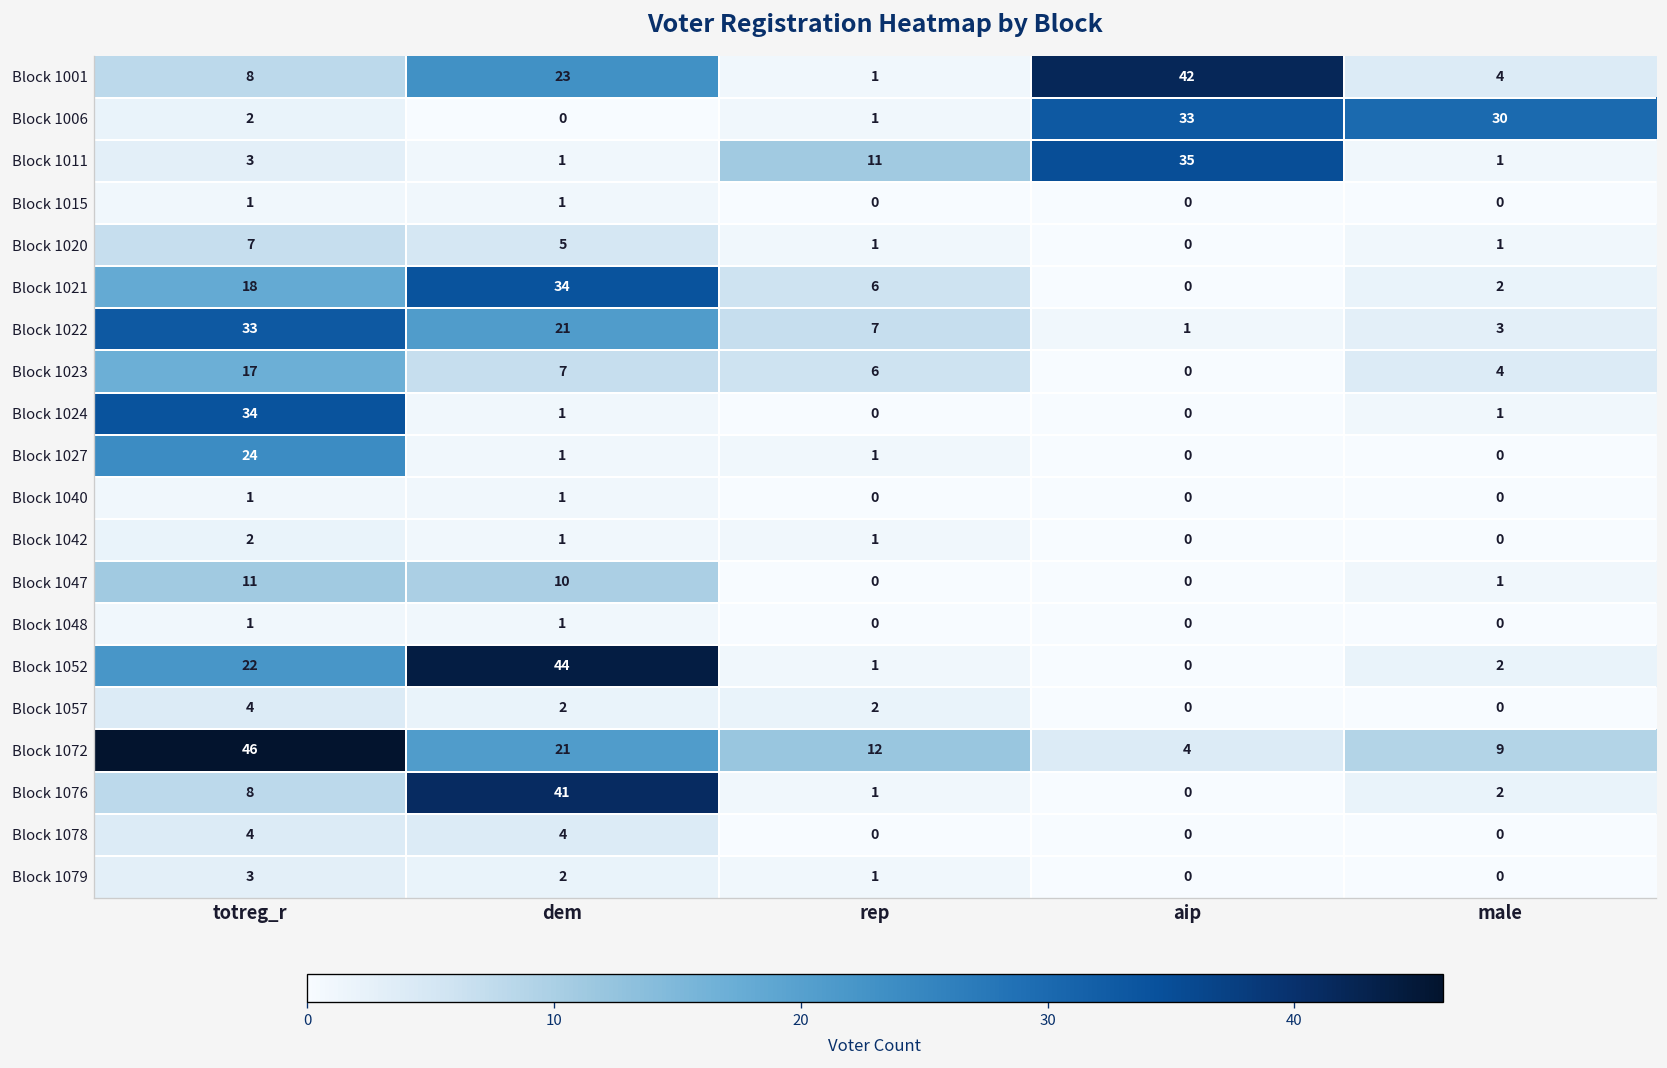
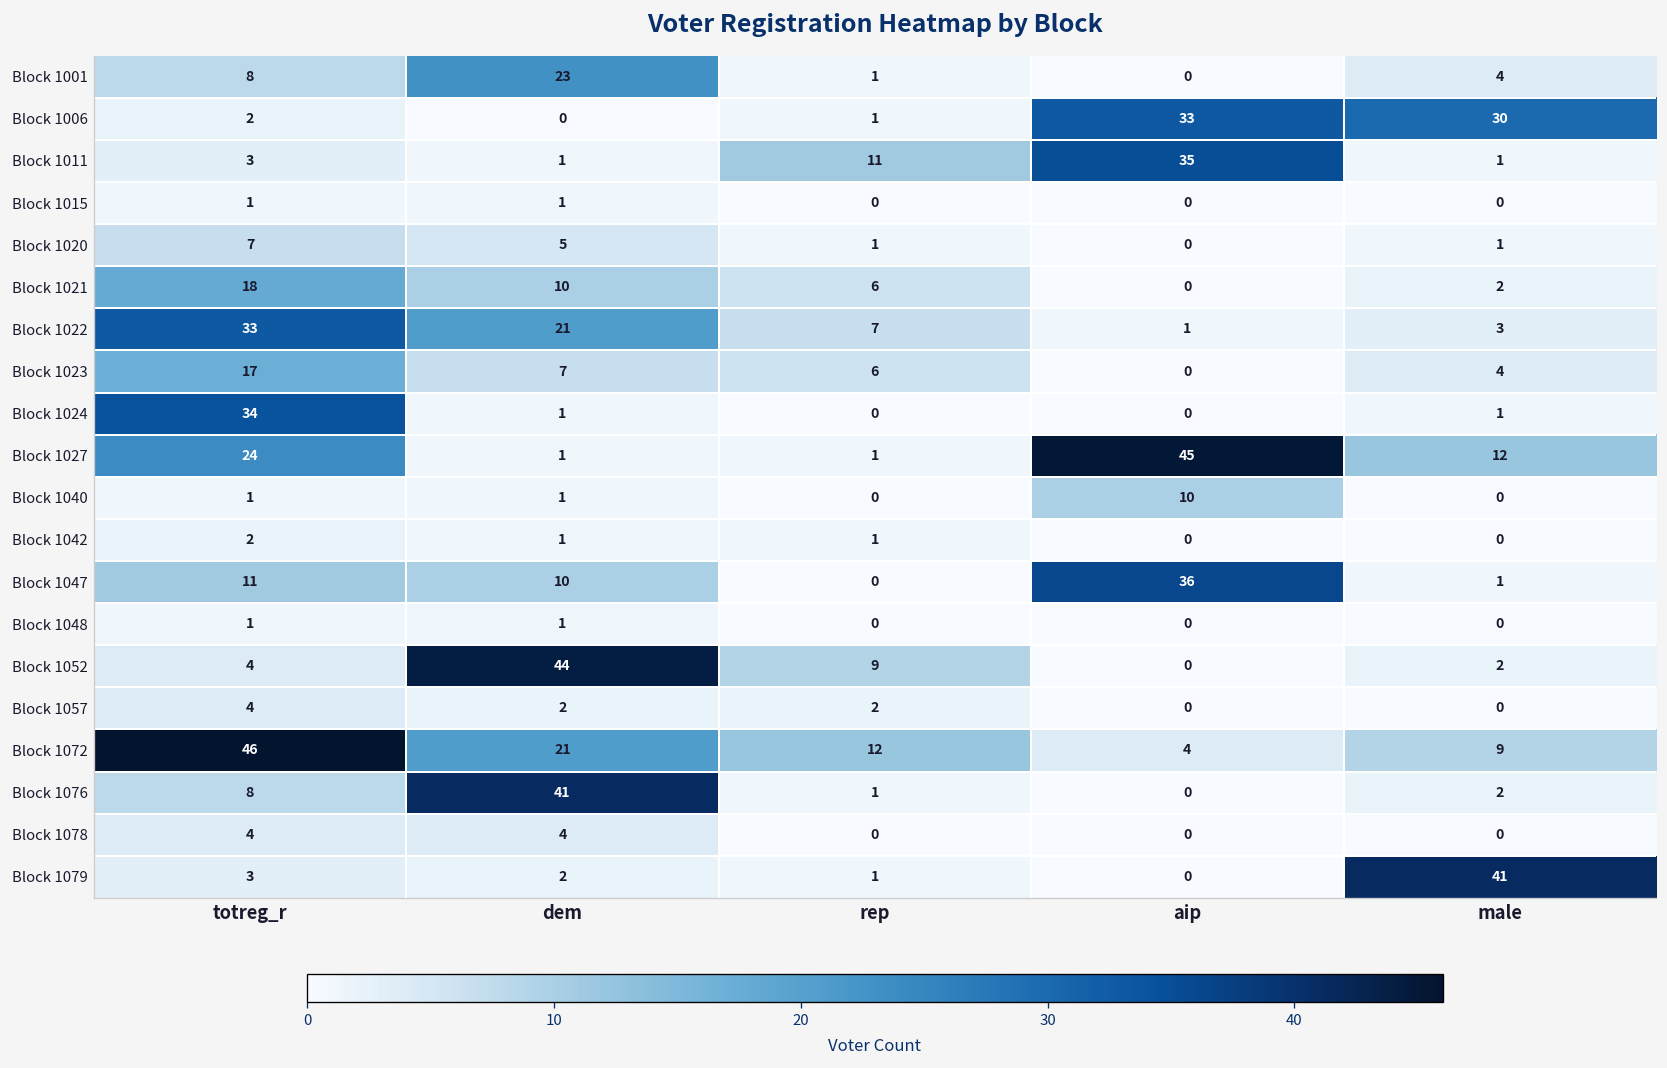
  {
    "Block 1001": {
      "totreg_r": 8,
      "dem": 23,
      "rep": 1,
-     "aip": 42,
+     "aip": 0,
      "male": 4
    },
    "Block 1006": {
      "totreg_r": 2,
      "dem": 0,
      "rep": 1,
      "aip": 33,
      "male": 30
    },
    "Block 1011": {
      "totreg_r": 3,
      "dem": 1,
      "rep": 11,
      "aip": 35,
      "male": 1
    },
    "Block 1015": {
      "totreg_r": 1,
      "dem": 1,
      "rep": 0,
      "aip": 0,
      "male": 0
    },
    "Block 1020": {
      "totreg_r": 7,
      "dem": 5,
      "rep": 1,
      "aip": 0,
      "male": 1
    },
    "Block 1021": {
      "totreg_r": 18,
-     "dem": 34,
+     "dem": 10,
      "rep": 6,
      "aip": 0,
      "male": 2
    },
    "Block 1022": {
      "totreg_r": 33,
      "dem": 21,
      "rep": 7,
      "aip": 1,
      "male": 3
    },
    "Block 1023": {
      "totreg_r": 17,
      "dem": 7,
      "rep": 6,
      "aip": 0,
      "male": 4
    },
    "Block 1024": {
      "totreg_r": 34,
      "dem": 1,
      "rep": 0,
      "aip": 0,
      "male": 1
    },
    "Block 1027": {
      "totreg_r": 24,
      "dem": 1,
      "rep": 1,
-     "aip": 0,
-     "male": 0
+     "aip": 45,
+     "male": 12
    },
    "Block 1040": {
      "totreg_r": 1,
      "dem": 1,
      "rep": 0,
-     "aip": 0,
+     "aip": 10,
      "male": 0
    },
    "Block 1042": {
      "totreg_r": 2,
      "dem": 1,
      "rep": 1,
      "aip": 0,
      "male": 0
    },
    "Block 1047": {
      "totreg_r": 11,
      "dem": 10,
      "rep": 0,
-     "aip": 0,
+     "aip": 36,
      "male": 1
    },
    "Block 1048": {
      "totreg_r": 1,
      "dem": 1,
      "rep": 0,
      "aip": 0,
      "male": 0
    },
    "Block 1052": {
-     "totreg_r": 22,
+     "totreg_r": 4,
      "dem": 44,
-     "rep": 1,
+     "rep": 9,
      "aip": 0,
      "male": 2
    },
    "Block 1057": {
      "totreg_r": 4,
      "dem": 2,
      "rep": 2,
      "aip": 0,
      "male": 0
    },
    "Block 1072": {
      "totreg_r": 46,
      "dem": 21,
      "rep": 12,
      "aip": 4,
      "male": 9
    },
    "Block 1076": {
      "totreg_r": 8,
      "dem": 41,
      "rep": 1,
      "aip": 0,
      "male": 2
    },
    "Block 1078": {
      "totreg_r": 4,
      "dem": 4,
      "rep": 0,
      "aip": 0,
      "male": 0
    },
    "Block 1079": {
      "totreg_r": 3,
      "dem": 2,
      "rep": 1,
      "aip": 0,
-     "male": 0
+     "male": 41
    }
  }
